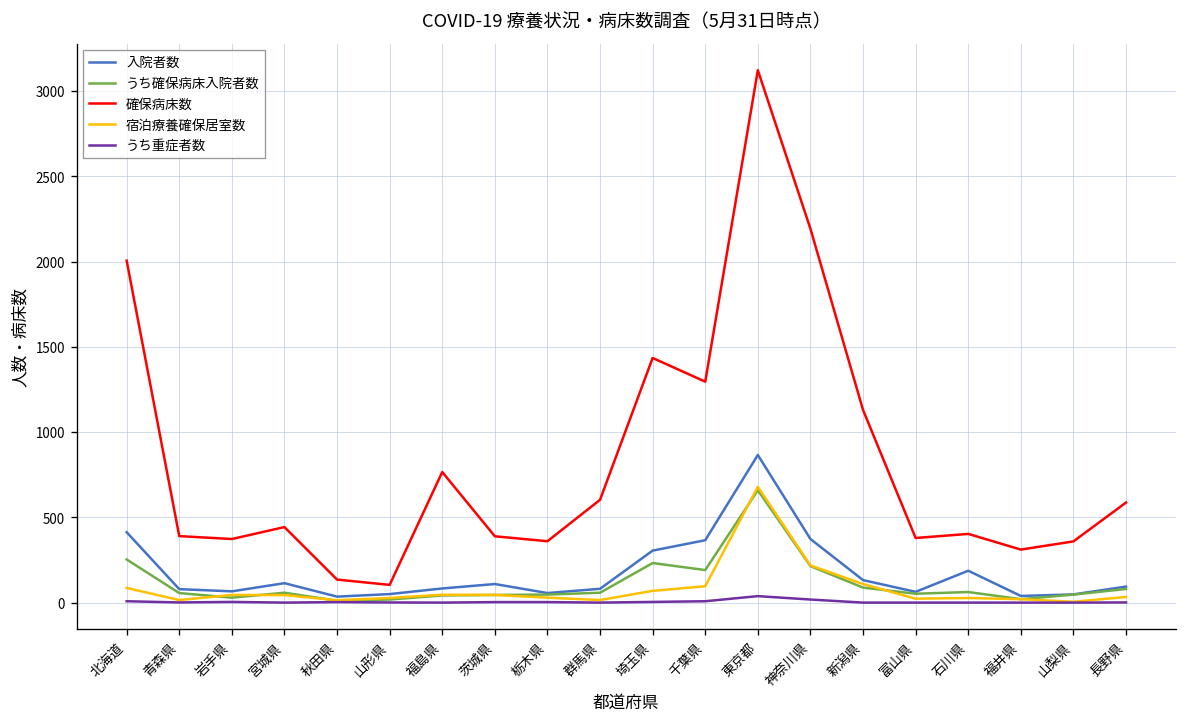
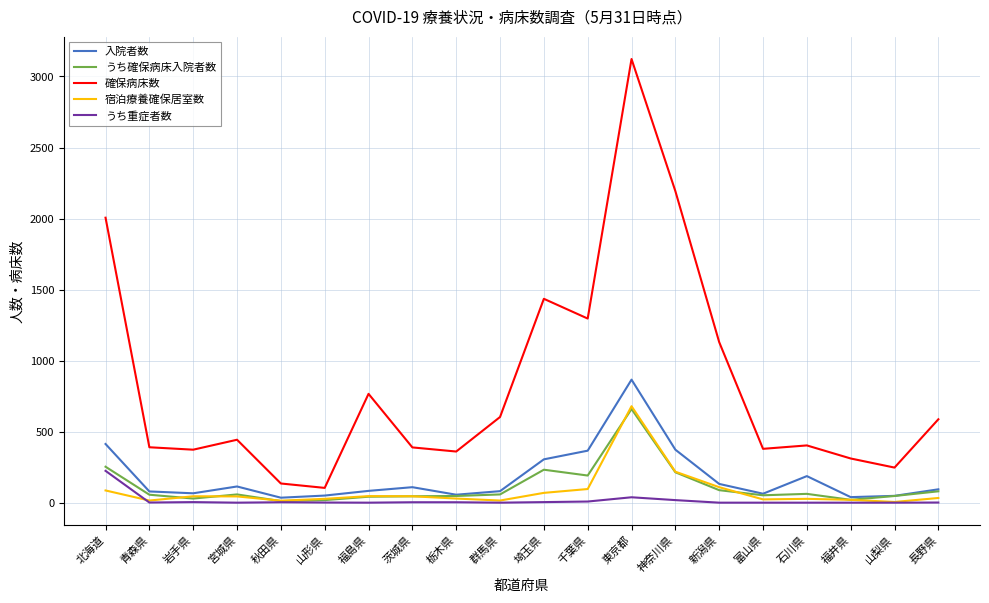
  {
    "入院者数": {
      "北海道": 410,
      "青森県": 80,
      "岩手県": 70,
      "宮城県": 110,
      "秋田県": 40,
      "山形県": 50,
      "福島県": 80,
      "茨城県": 110,
      "群馬県": 80,
      "埼玉県": 310,
      "千葉県": 370,
      "東京都": 870,
      "神奈川県": 370,
      "新潟県": 130,
      "石川県": 190,
      "福井県": 40
    },
    "うち確保病床入院者数": {
      "北海道": 250,
      "青森県": 60,
      "群馬県": 60,
      "埼玉県": 230,
      "千葉県": 190,
      "東京都": 660,
      "新潟県": 90,
      "石川県": 60
    },
    "確保病床数": {
      "北海道": 2010,
      "青森県": 390,
      "岩手県": 370,
      "宮城県": 440,
      "秋田県": 140,
      "山形県": 100,
      "福島県": 770,
      "茨城県": 390,
      "栃木県": 360,
      "群馬県": 600,
      "埼玉県": 1440,
      "千葉県": 1300,
      "東京都": 3120,
      "神奈川県": 2190,
      "新潟県": 1130,
      "富山県": 380,
      "石川県": 400,
      "福井県": 310,
-     "山梨県": 360,
+     "山梨県": 250,
      "長野県": 590
    },
    "宿泊療養確保居室数": {
      "北海道": 90,
      "埼玉県": 70,
      "千葉県": 100,
      "東京都": 680,
      "新潟県": 110,
      "富山県": 20,
      "石川県": 30,
      "長野県": 30
    },
    "うち重症者数": {
-     "北海道": 10,
+     "北海道": 220,
      "岩手県": 0,
      "宮城県": 0,
      "福島県": 0,
      "茨城県": 0,
      "栃木県": 0,
      "埼玉県": 0,
      "千葉県": 10,
      "東京都": 40,
      "神奈川県": 20,
      "新潟県": 0,
      "富山県": 0,
      "石川県": 0,
      "福井県": 0,
      "長野県": 0
    }
  }
